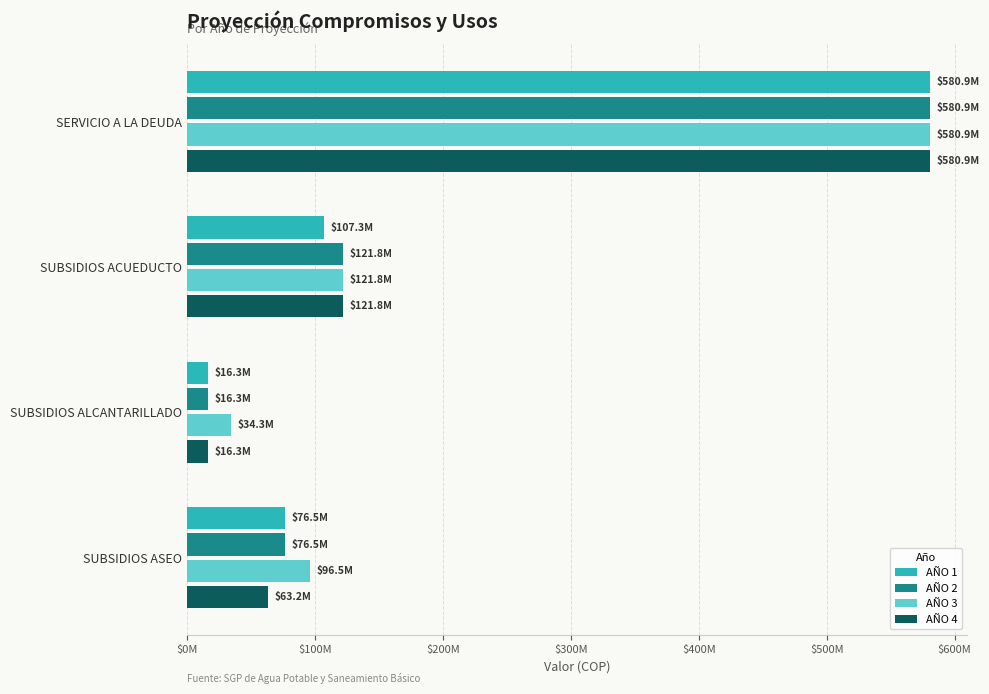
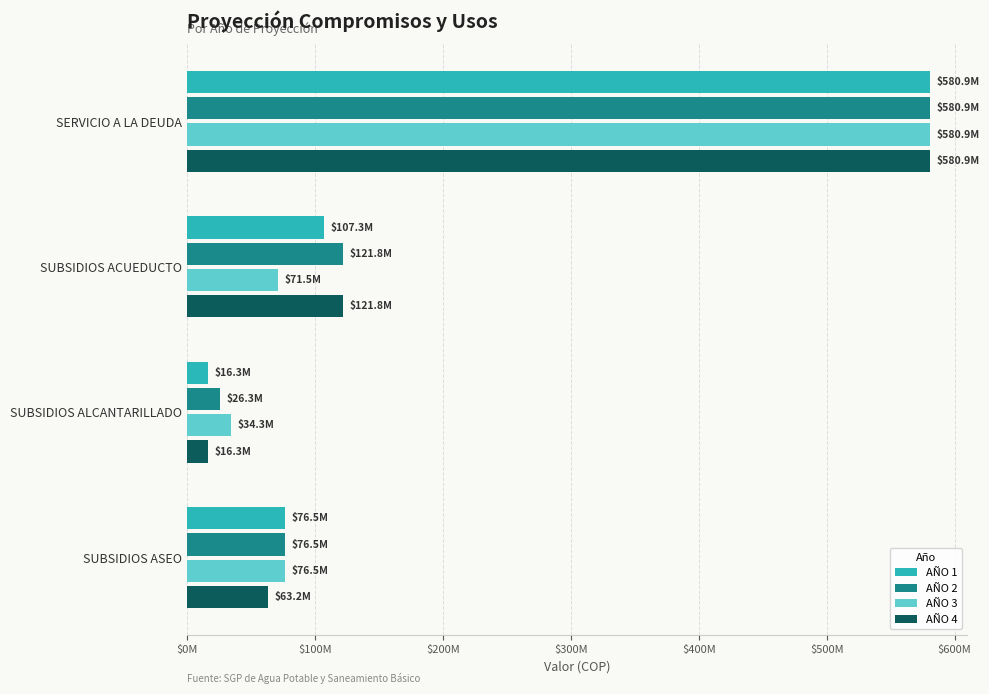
  {
    "AÑO 1": {
      "SERVICIO A LA DEUDA": "$580.9M",
      "SUBSIDIOS ACUEDUCTO": "$107.3M",
      "SUBSIDIOS ALCANTARILLADO": "$16.3M",
      "SUBSIDIOS ASEO": "$76.5M"
    },
    "AÑO 2": {
      "SERVICIO A LA DEUDA": "$580.9M",
      "SUBSIDIOS ACUEDUCTO": "$121.8M",
-     "SUBSIDIOS ALCANTARILLADO": "$16.3M",
+     "SUBSIDIOS ALCANTARILLADO": "$26.3M",
      "SUBSIDIOS ASEO": "$76.5M"
    },
    "AÑO 3": {
      "SERVICIO A LA DEUDA": "$580.9M",
-     "SUBSIDIOS ACUEDUCTO": "$121.8M",
+     "SUBSIDIOS ACUEDUCTO": "$71.5M",
      "SUBSIDIOS ALCANTARILLADO": "$34.3M",
-     "SUBSIDIOS ASEO": "$96.5M"
+     "SUBSIDIOS ASEO": "$76.5M"
    },
    "AÑO 4": {
      "SERVICIO A LA DEUDA": "$580.9M",
      "SUBSIDIOS ACUEDUCTO": "$121.8M",
      "SUBSIDIOS ALCANTARILLADO": "$16.3M",
      "SUBSIDIOS ASEO": "$63.2M"
    }
  }
